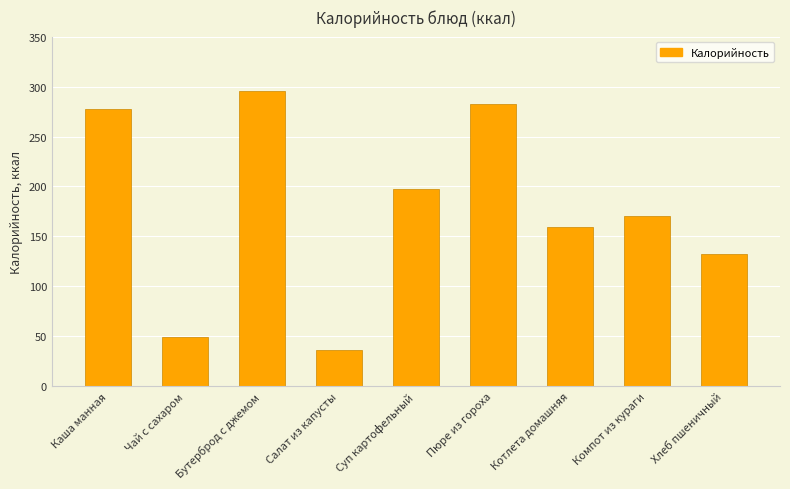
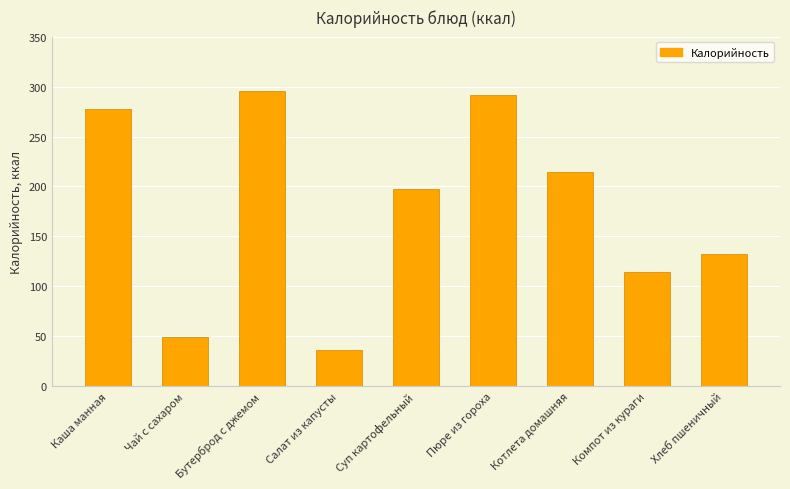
  {
    "Каша манная": 280,
    "Чай с сахаром": 50,
    "Бутерброд с джемом": 300,
    "Салат из капусты": 40,
    "Суп картофельный": 200,
-   "Пюре из гороха": 280,
-   "Котлета домашняя": 160,
-   "Компот из кураги": 170,
+   "Пюре из гороха": 290,
+   "Котлета домашняя": 210,
+   "Компот из кураги": 110,
    "Хлеб пшеничный": 130
  }
